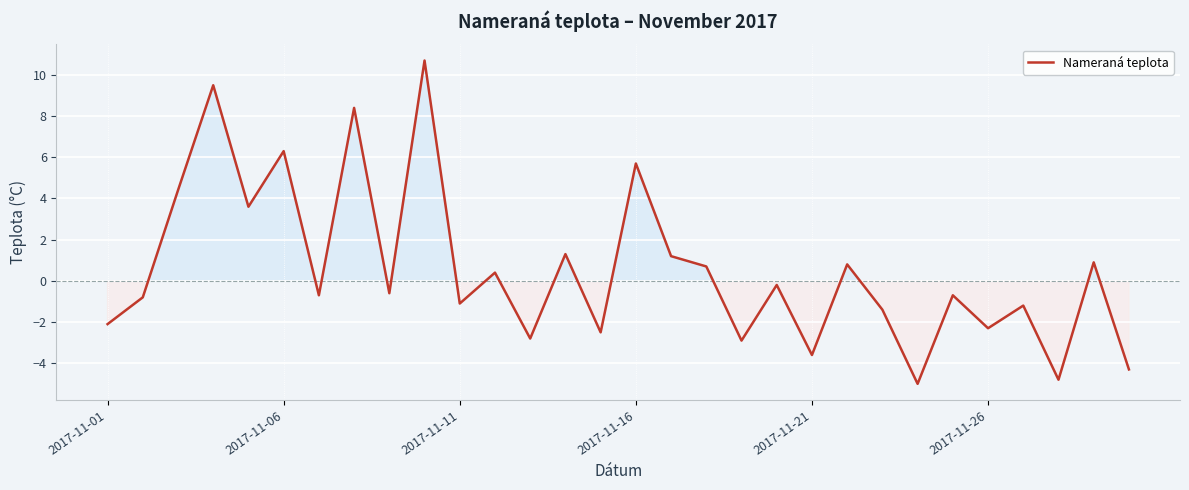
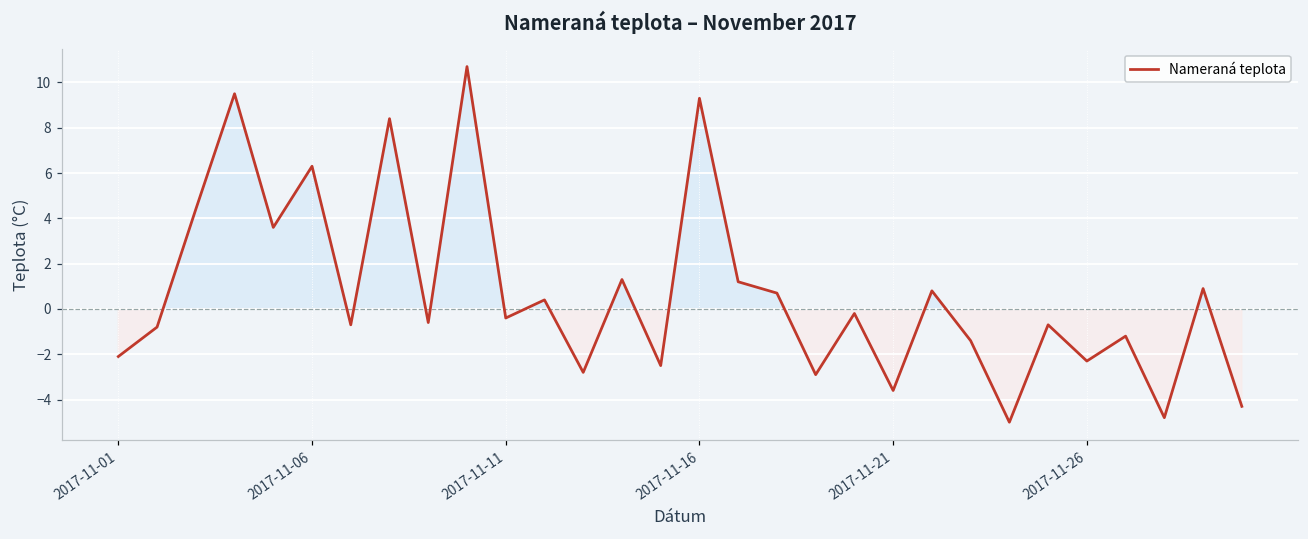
  {
    "2017-11-01": -2.1,
    "2017-11-06": 6.3,
-   "2017-11-11": -1.1,
-   "2017-11-16": 5.7,
+   "2017-11-11": -0.4,
+   "2017-11-16": 9.3,
    "2017-11-21": -3.6,
    "2017-11-26": -2.3
  }
